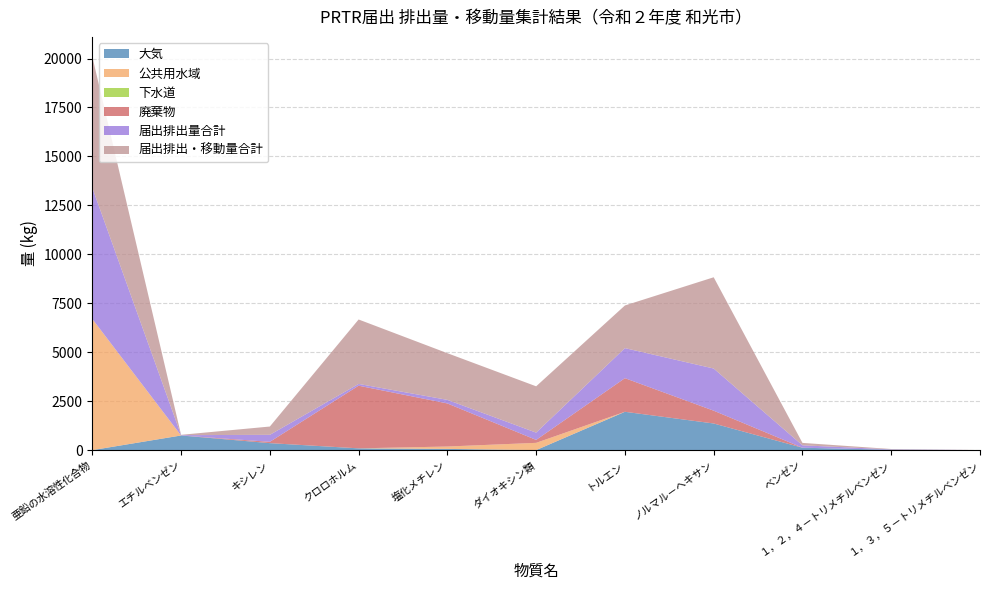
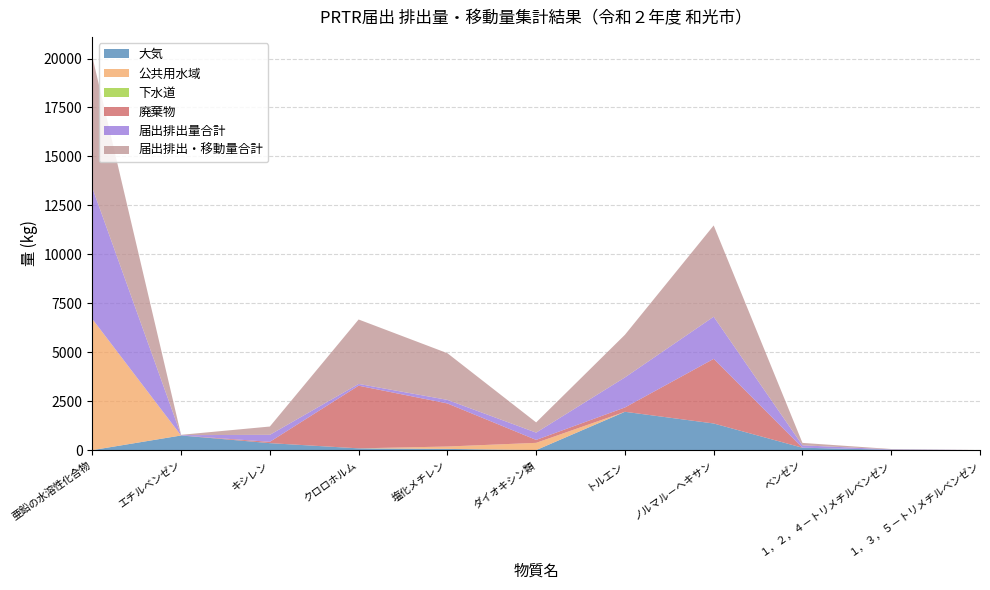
  {
    "大気": {
      "亜鉛の水溶性化合物": 0
    },
    "下水道": {
      "ダイオキシン類": 0
    },
    "廃棄物": {
-     "トルエン": 1700,
-     "ノルマル－ヘキサン": 700
+     "トルエン": 200,
+     "ノルマル－ヘキサン": 3300
    },
    "届出排出量合計": {
      "亜鉛の水溶性化合物": 6700,
      "キシレン": 400,
      "塩化メチレン": 200,
      "ダイオキシン類": 400,
      "トルエン": 1500,
      "ノルマル－ヘキサン": 2200
    },
    "届出排出・移動量合計": {
      "亜鉛の水溶性化合物": 6700,
      "キシレン": 400,
      "クロロホルム": 3300,
      "塩化メチレン": 2400,
-     "ダイオキシン類": 2400,
+     "ダイオキシン類": 500,
      "トルエン": 2200,
      "ノルマル－ヘキサン": 4700
    }
  }
